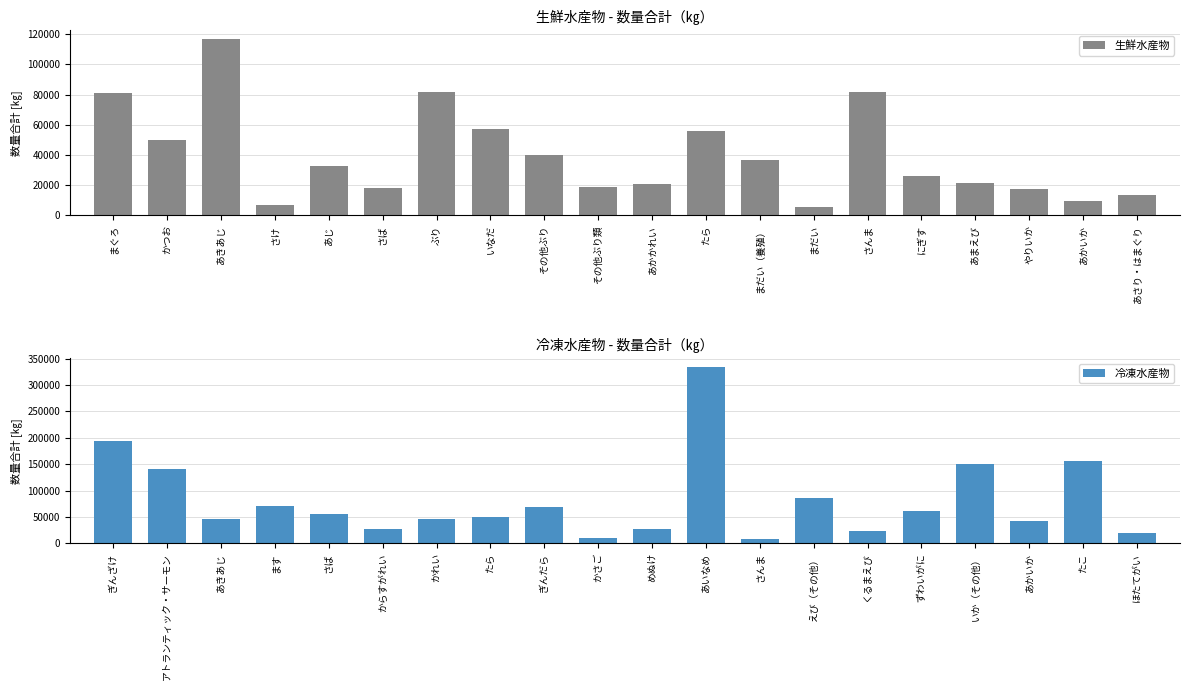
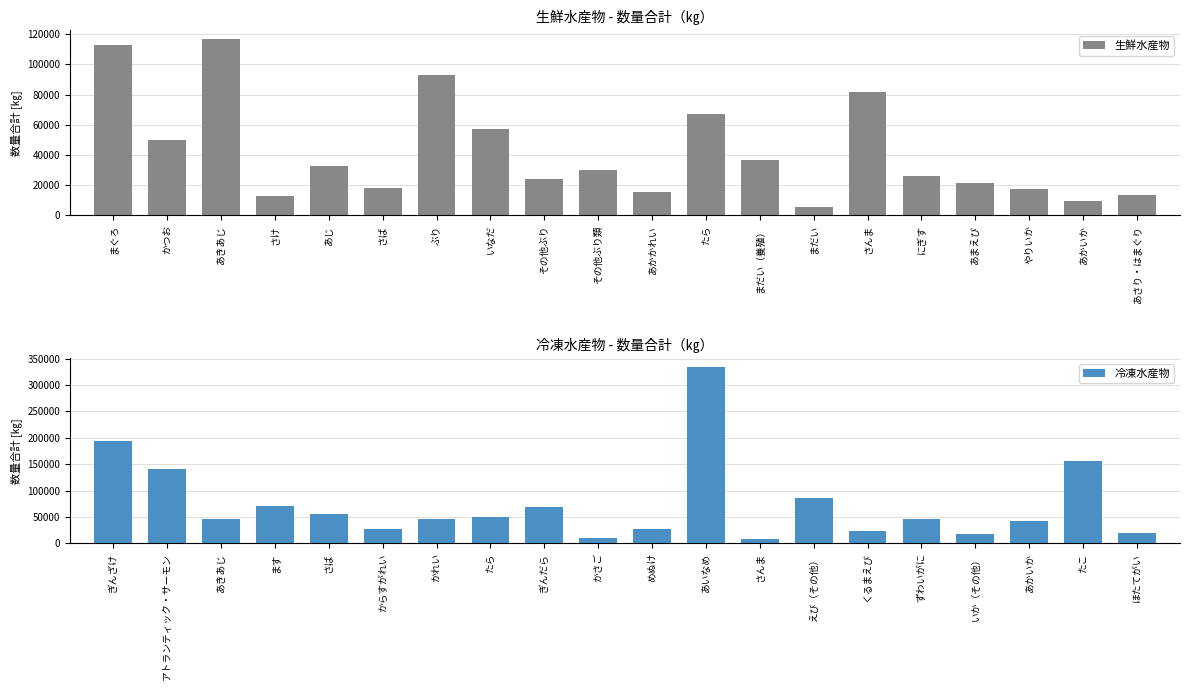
  {
    "生鮮水産物 - 数量合計（㎏）": {
-     "まぐろ": 81000,
+     "まぐろ": 113000,
      "かつお": 50000,
      "あきあじ": 117000,
-     "さけ": 7000,
+     "さけ": 13000,
      "あじ": 33000,
      "さば": 18000,
-     "ぶり": 82000,
+     "ぶり": 93000,
      "いなだ": 58000,
-     "その他ぶり": 40000,
-     "その他ぶり類": 19000,
-     "あかかれい": 21000,
-     "たら": 56000,
+     "その他ぶり": 24000,
+     "その他ぶり類": 30000,
+     "あかかれい": 15000,
+     "たら": 67000,
      "まだい（養殖）": 37000,
      "まだい": 6000,
      "さんま": 82000,
      "にぎす": 26000,
      "あまえび": 22000,
      "やりいか": 18000,
      "あかいか": 10000,
      "あさり・はまぐり": 14000
    },
    "冷凍水産物 - 数量合計（㎏）": {
      "ぎんざけ": 190000,
      "アトランティック・サーモン": 140000,
      "あきあじ": 50000,
      "ます": 70000,
      "さば": 60000,
      "からすがれい": 30000,
      "かれい": 50000,
      "たら": 50000,
      "ぎんだら": 70000,
      "かさご": 10000,
      "めぬけ": 30000,
      "あいなめ": 330000,
      "さんま": 10000,
      "えび（その他）": 90000,
      "くるまえび": 20000,
-     "ずわいがに": 60000,
-     "いか（その他）": 150000,
+     "ずわいがに": 50000,
+     "いか（その他）": 20000,
      "あかいか": 40000,
      "たこ": 160000,
      "ほたてがい": 20000
    }
  }
